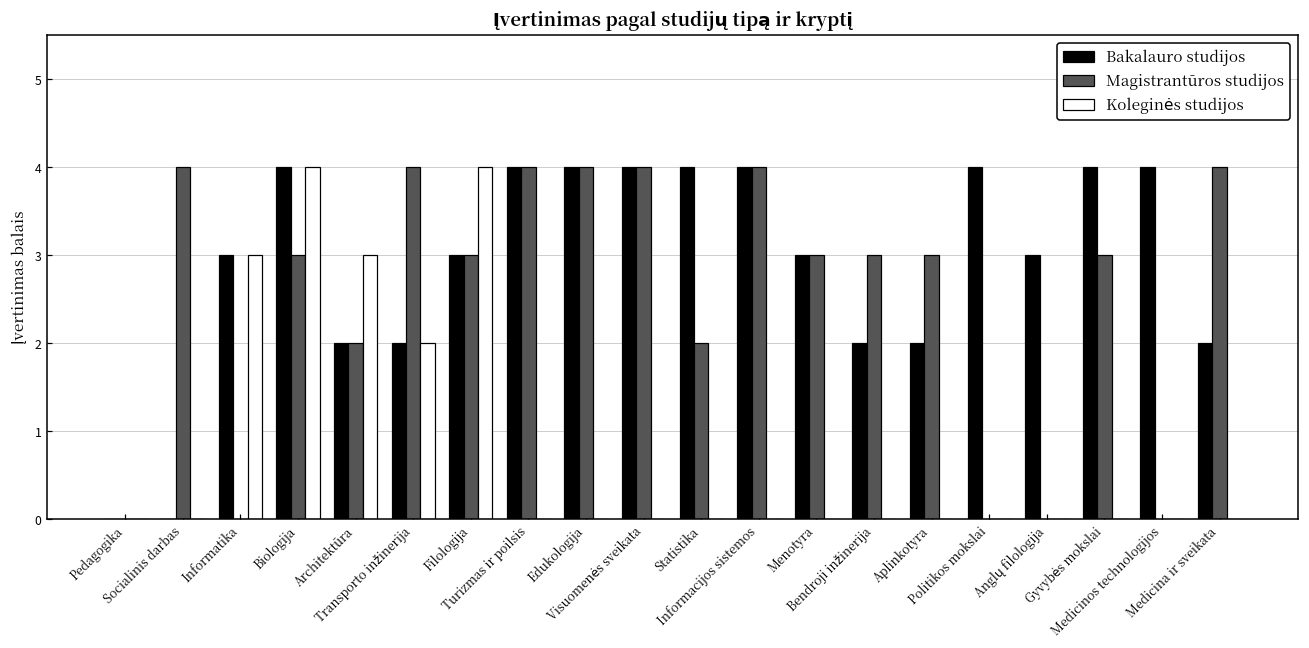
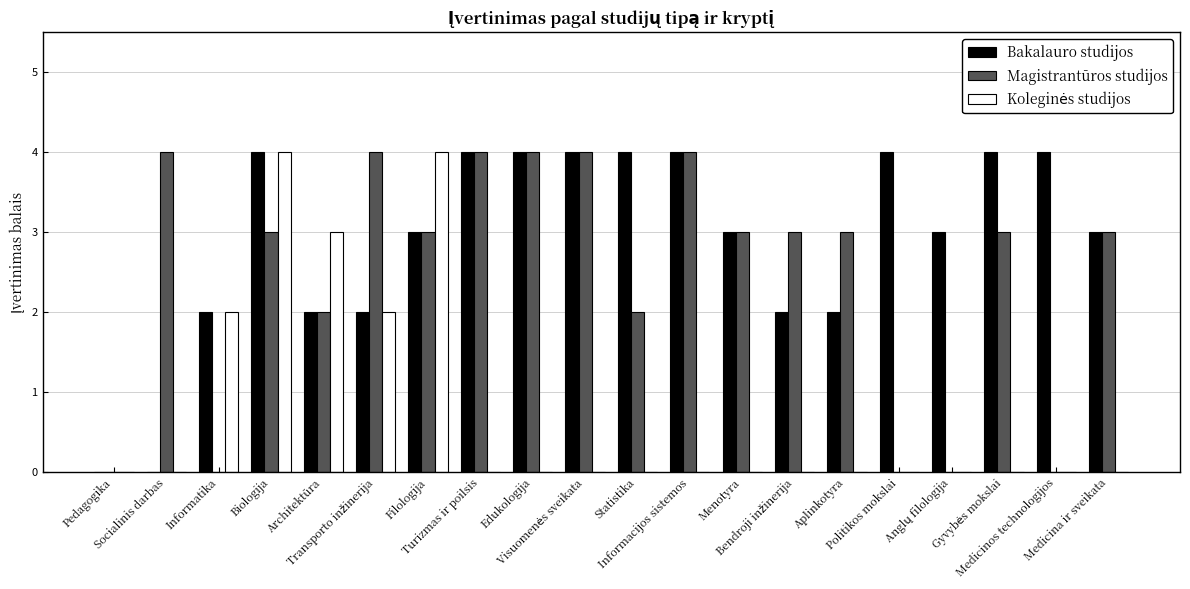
  {
    "Bakalauro studijos": {
      "Pedagogika": 0,
      "Socialinis darbas": 0,
-     "Informatika": 3,
+     "Informatika": 2,
      "Biologija": 4,
      "Architektūra": 2,
      "Transporto inžinerija": 2,
      "Filologija": 3,
      "Turizmas ir poilsis": 4,
      "Edukologija": 4,
      "Visuomenės sveikata": 4,
      "Statistika": 4,
      "Informacijos sistemos": 4,
      "Menotyra": 3,
      "Bendroji inžinerija": 2,
      "Aplinkotyra": 2,
      "Politikos mokslai": 4,
      "Anglų filologija": 3,
      "Gyvybės mokslai": 4,
      "Medicinos technologijos": 4,
-     "Medicina ir sveikata": 2
+     "Medicina ir sveikata": 3
    },
    "Magistrantūros studijos": {
      "Pedagogika": 0,
      "Socialinis darbas": 4,
      "Informatika": 0,
      "Biologija": 3,
      "Architektūra": 2,
      "Transporto inžinerija": 4,
      "Filologija": 3,
      "Turizmas ir poilsis": 4,
      "Edukologija": 4,
      "Visuomenės sveikata": 4,
      "Statistika": 2,
      "Informacijos sistemos": 4,
      "Menotyra": 3,
      "Bendroji inžinerija": 3,
      "Aplinkotyra": 3,
      "Politikos mokslai": 0,
      "Anglų filologija": 0,
      "Gyvybės mokslai": 3,
      "Medicinos technologijos": 0,
-     "Medicina ir sveikata": 4
+     "Medicina ir sveikata": 3
    },
    "Koleginės studijos": {
      "Pedagogika": 0,
      "Socialinis darbas": 0,
-     "Informatika": 3,
+     "Informatika": 2,
      "Biologija": 4,
      "Architektūra": 3,
      "Transporto inžinerija": 2,
      "Filologija": 4,
      "Turizmas ir poilsis": 0,
      "Edukologija": 0,
      "Visuomenės sveikata": 0,
      "Statistika": 0,
      "Informacijos sistemos": 0,
      "Menotyra": 0,
      "Bendroji inžinerija": 0,
      "Aplinkotyra": 0,
      "Politikos mokslai": 0,
      "Anglų filologija": 0,
      "Gyvybės mokslai": 0,
      "Medicinos technologijos": 0,
      "Medicina ir sveikata": 0
    }
  }
